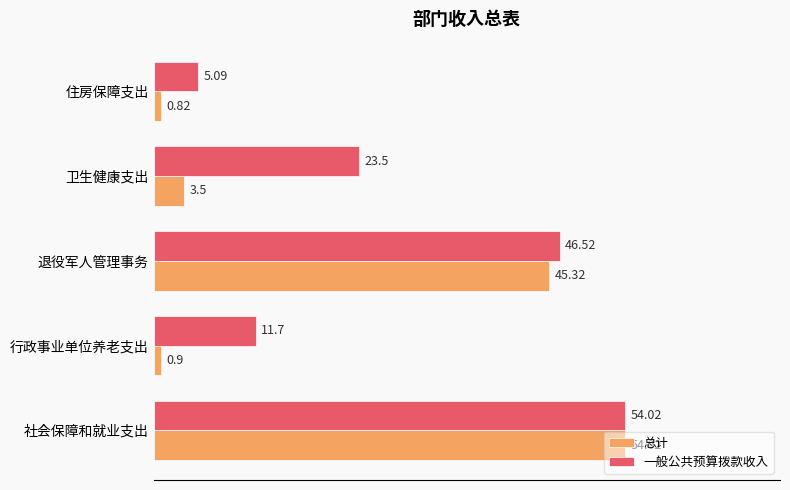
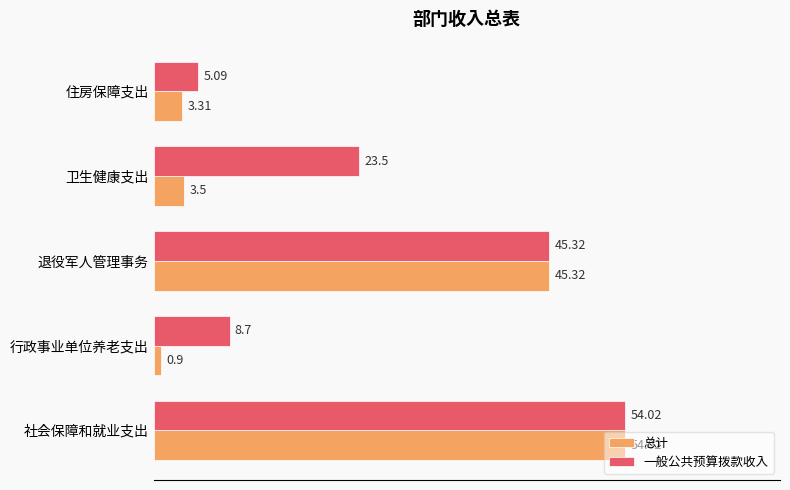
  {
    "总计": {
-     "住房保障支出": 0.82,
+     "住房保障支出": 3.31,
      "卫生健康支出": 3.5,
      "退役军人管理事务": 45.32,
      "行政事业单位养老支出": 0.9
    },
    "一般公共预算拨款收入": {
      "住房保障支出": 5.09,
      "卫生健康支出": 23.5,
-     "退役军人管理事务": 46.52,
-     "行政事业单位养老支出": 11.7,
+     "退役军人管理事务": 45.32,
+     "行政事业单位养老支出": 8.7,
      "社会保障和就业支出": 54.02
    }
  }
